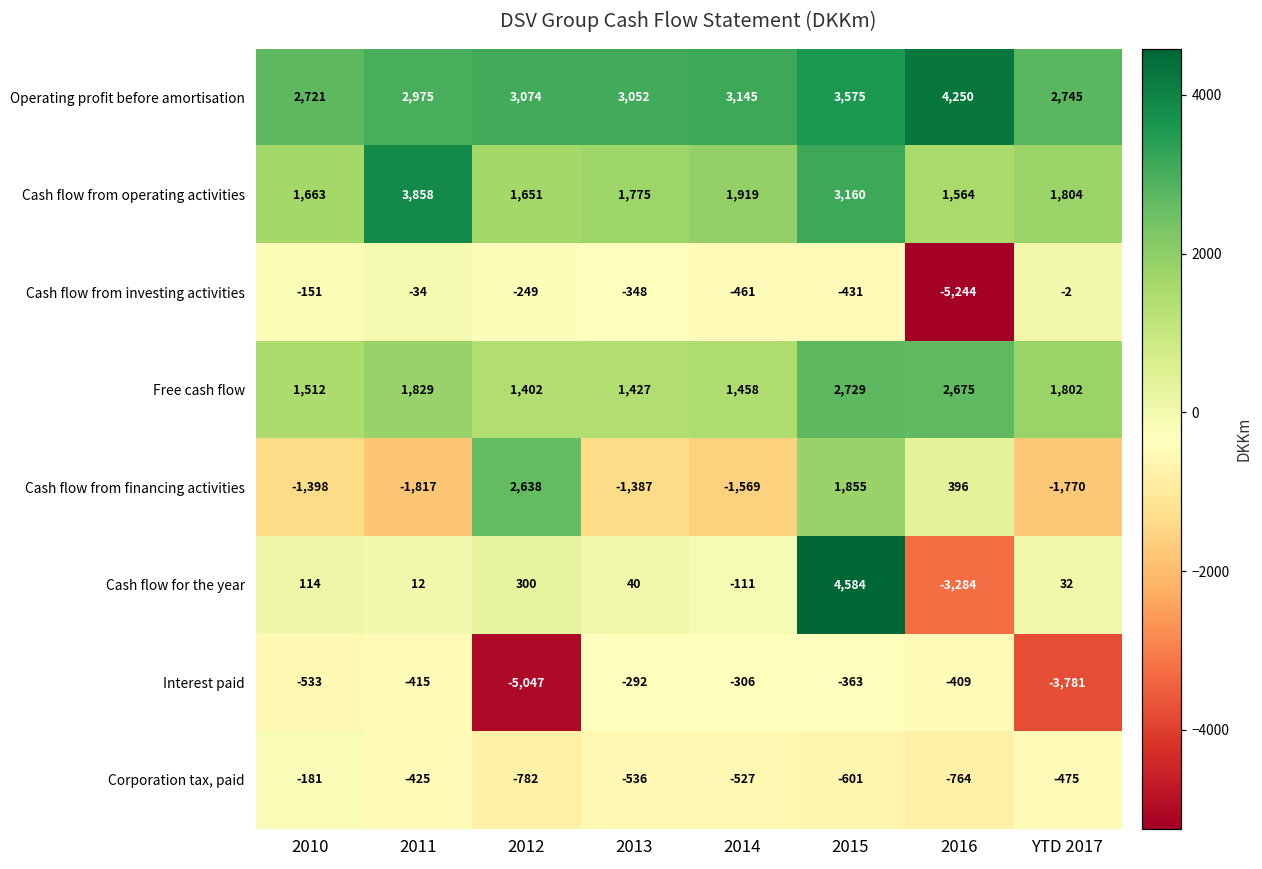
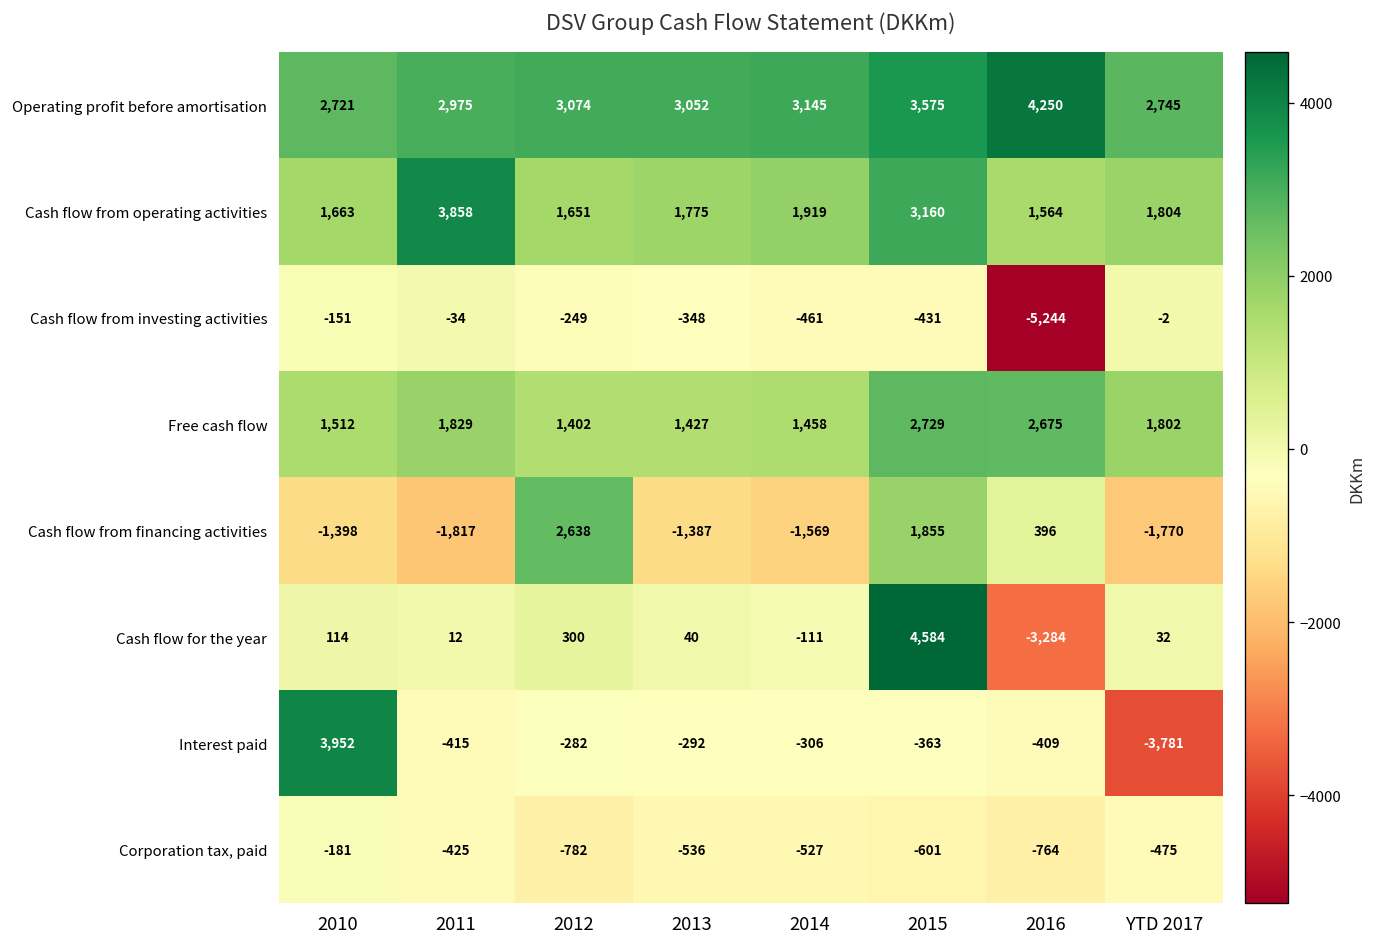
  {
    "Operating profit before amortisation": {
      "2010": "2,721",
      "2011": "2,975",
      "2012": "3,074",
      "2013": "3,052",
      "2014": "3,145",
      "2015": "3,575",
      "2016": "4,250",
      "YTD 2017": "2,745"
    },
    "Cash flow from operating activities": {
      "2010": "1,663",
      "2011": "3,858",
      "2012": "1,651",
      "2013": "1,775",
      "2014": "1,919",
      "2015": "3,160",
      "2016": "1,564",
      "YTD 2017": "1,804"
    },
    "Cash flow from investing activities": {
      "2010": "-151",
      "2011": "-34",
      "2012": "-249",
      "2013": "-348",
      "2014": "-461",
      "2015": "-431",
      "2016": "-5,244",
      "YTD 2017": "-2"
    },
    "Free cash flow": {
      "2010": "1,512",
      "2011": "1,829",
      "2012": "1,402",
      "2013": "1,427",
      "2014": "1,458",
      "2015": "2,729",
      "2016": "2,675",
      "YTD 2017": "1,802"
    },
    "Cash flow from financing activities": {
      "2010": "-1,398",
      "2011": "-1,817",
      "2012": "2,638",
      "2013": "-1,387",
      "2014": "-1,569",
      "2015": "1,855",
      "2016": "396",
      "YTD 2017": "-1,770"
    },
    "Cash flow for the year": {
      "2010": "114",
      "2011": "12",
      "2012": "300",
      "2013": "40",
      "2014": "-111",
      "2015": "4,584",
      "2016": "-3,284",
      "YTD 2017": "32"
    },
    "Interest paid": {
-     "2010": "-533",
+     "2010": "3,952",
      "2011": "-415",
-     "2012": "-5,047",
+     "2012": "-282",
      "2013": "-292",
      "2014": "-306",
      "2015": "-363",
      "2016": "-409",
      "YTD 2017": "-3,781"
    },
    "Corporation tax, paid": {
      "2010": "-181",
      "2011": "-425",
      "2012": "-782",
      "2013": "-536",
      "2014": "-527",
      "2015": "-601",
      "2016": "-764",
      "YTD 2017": "-475"
    }
  }
